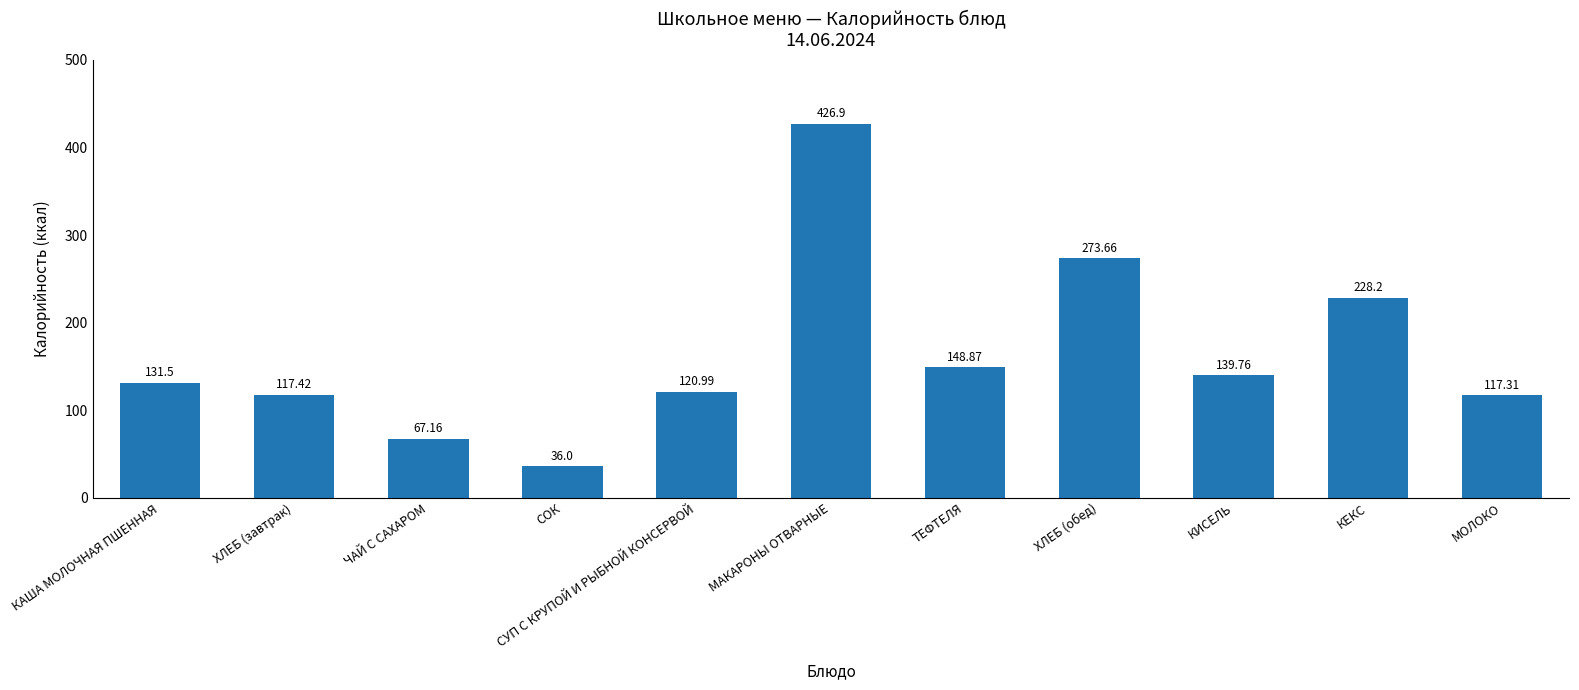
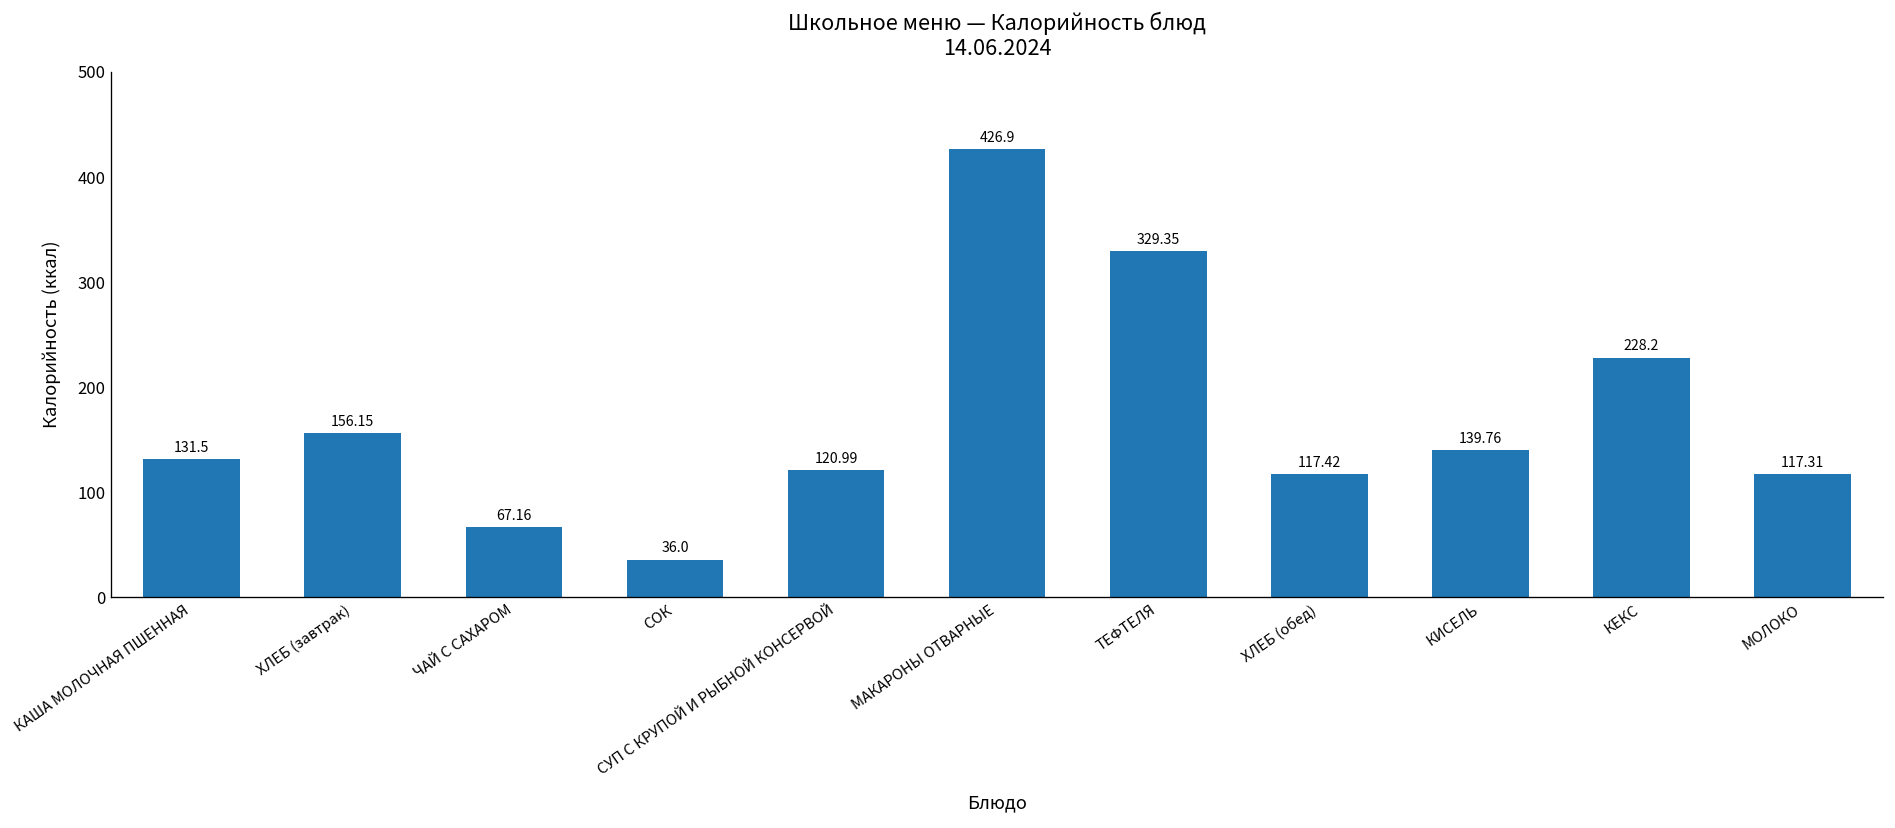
  {
    "КАША МОЛОЧНАЯ ПШЕННАЯ": 131.5,
-   "ХЛЕБ (завтрак)": 117.42,
+   "ХЛЕБ (завтрак)": 156.15,
    "ЧАЙ С САХАРОМ": 67.16,
    "СОК": 36.0,
    "СУП С КРУПОЙ И РЫБНОЙ КОНСЕРВОЙ": 120.99,
    "МАКАРОНЫ ОТВАРНЫЕ": 426.9,
-   "ТЕФТЕЛЯ": 148.87,
-   "ХЛЕБ (обед)": 273.66,
+   "ТЕФТЕЛЯ": 329.35,
+   "ХЛЕБ (обед)": 117.42,
    "КИСЕЛЬ": 139.76,
    "КЕКС": 228.2,
    "МОЛОКО": 117.31
  }
